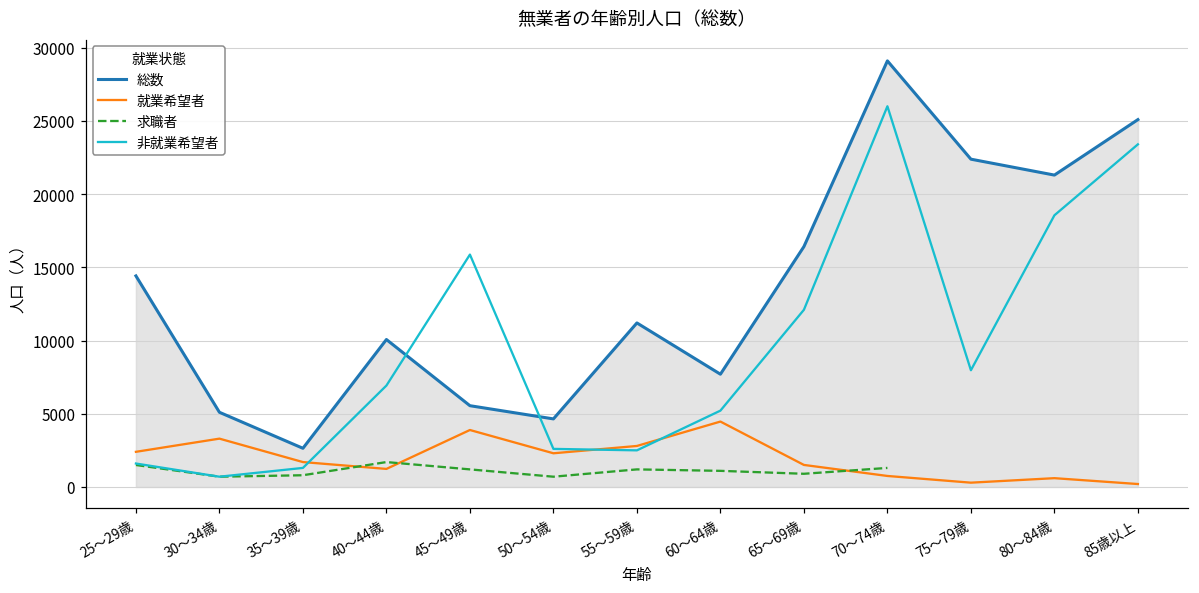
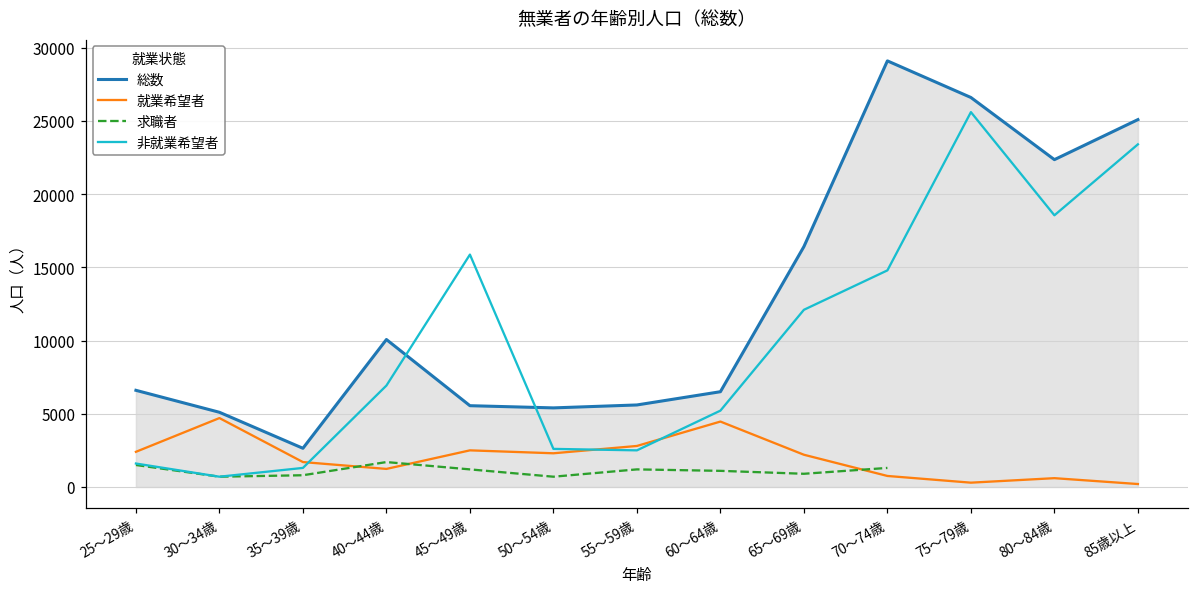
  {
    "総数": {
-     "25～29歳": 14400,
+     "25～29歳": 6600,
      "30～34歳": 5100,
      "35～39歳": 2600,
      "40～44歳": 10100,
      "45～49歳": 5600,
-     "50～54歳": 4600,
-     "55～59歳": 11200,
-     "60～64歳": 7700,
+     "50～54歳": 5400,
+     "55～59歳": 5600,
+     "60～64歳": 6500,
      "65～69歳": 16400,
      "70～74歳": 29100,
-     "75～79歳": 22400,
-     "80～84歳": 21300,
+     "75～79歳": 26600,
+     "80～84歳": 22400,
      "85歳以上": 25100
    },
    "就業希望者": {
      "25～29歳": 2400,
-     "30～34歳": 3300,
+     "30～34歳": 4700,
      "35～39歳": 1700,
      "40～44歳": 1200,
-     "45～49歳": 3900,
+     "45～49歳": 2500,
      "50～54歳": 2300,
      "55～59歳": 2800,
      "60～64歳": 4500,
-     "65～69歳": 1500,
+     "65～69歳": 2200,
      "70～74歳": 800,
      "75～79歳": 300,
      "80～84歳": 600,
      "85歳以上": 200
    },
    "求職者": {
      "35～39歳": 800,
      "40～44歳": 1700,
      "45～49歳": 1200,
      "50～54歳": 700,
      "55～59歳": 1200,
      "60～64歳": 1100,
      "65～69歳": 900,
      "70～74歳": 1300
    },
    "非就業希望者": {
      "35～39歳": 1300,
      "40～44歳": 6900,
      "45～49歳": 15900,
      "50～54歳": 2600,
      "55～59歳": 2500,
      "60～64歳": 5200,
      "65～69歳": 12100,
-     "70～74歳": 26000,
-     "75～79歳": 8000,
+     "70～74歳": 14800,
+     "75～79歳": 25600,
      "80～84歳": 18600,
      "85歳以上": 23400
    }
  }
